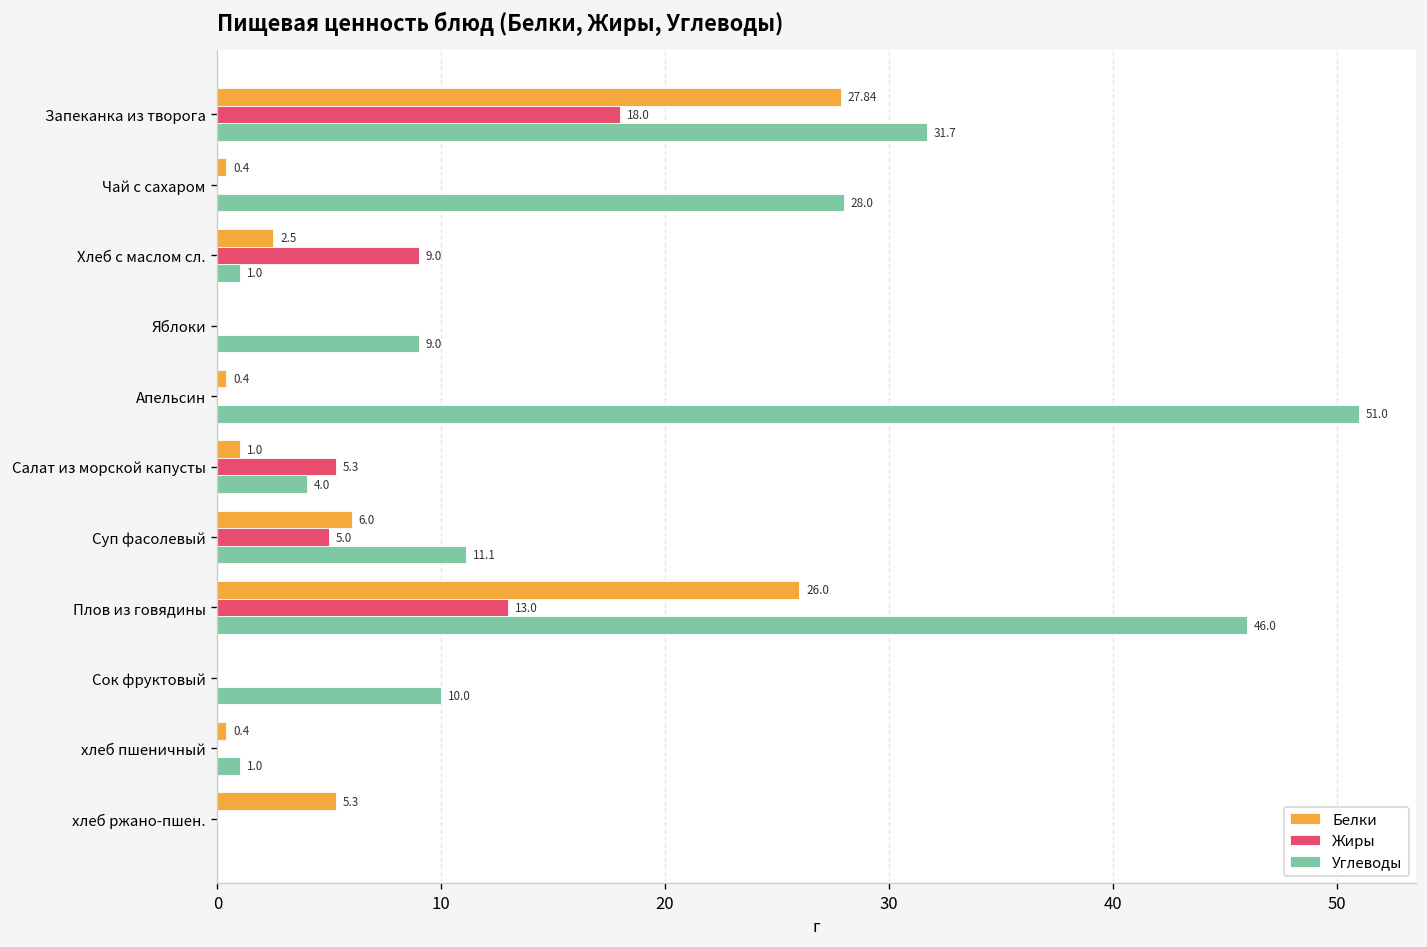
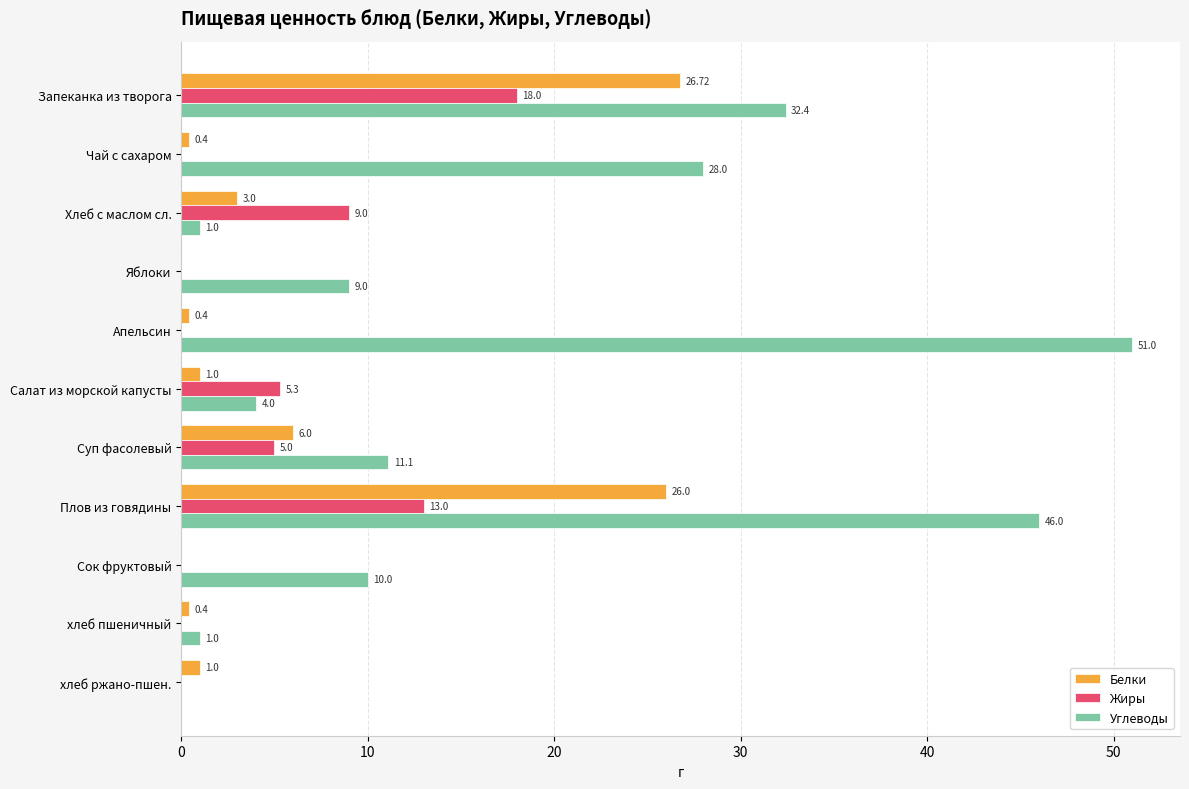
  {
    "Белки": {
-     "Запеканка из творога": 27.84,
+     "Запеканка из творога": 26.72,
      "Чай с сахаром": 0.4,
-     "Хлеб с маслом сл.": 2.5,
+     "Хлеб с маслом сл.": 3.0,
      "Апельсин": 0.4,
      "Салат из морской капусты": 1.0,
      "Суп фасолевый": 6.0,
      "Плов из говядины": 26.0,
      "хлеб пшеничный": 0.4,
-     "хлеб ржано-пшен.": 5.3
+     "хлеб ржано-пшен.": 1.0
    },
    "Жиры": {
      "Запеканка из творога": 18.0,
      "Хлеб с маслом сл.": 9.0,
      "Салат из морской капусты": 5.3,
      "Суп фасолевый": 5.0,
      "Плов из говядины": 13.0
    },
    "Углеводы": {
-     "Запеканка из творога": 31.7,
+     "Запеканка из творога": 32.4,
      "Чай с сахаром": 28.0,
      "Хлеб с маслом сл.": 1.0,
      "Яблоки": 9.0,
      "Апельсин": 51.0,
      "Салат из морской капусты": 4.0,
      "Суп фасолевый": 11.1,
      "Плов из говядины": 46.0,
      "Сок фруктовый": 10.0,
      "хлеб пшеничный": 1.0
    }
  }
